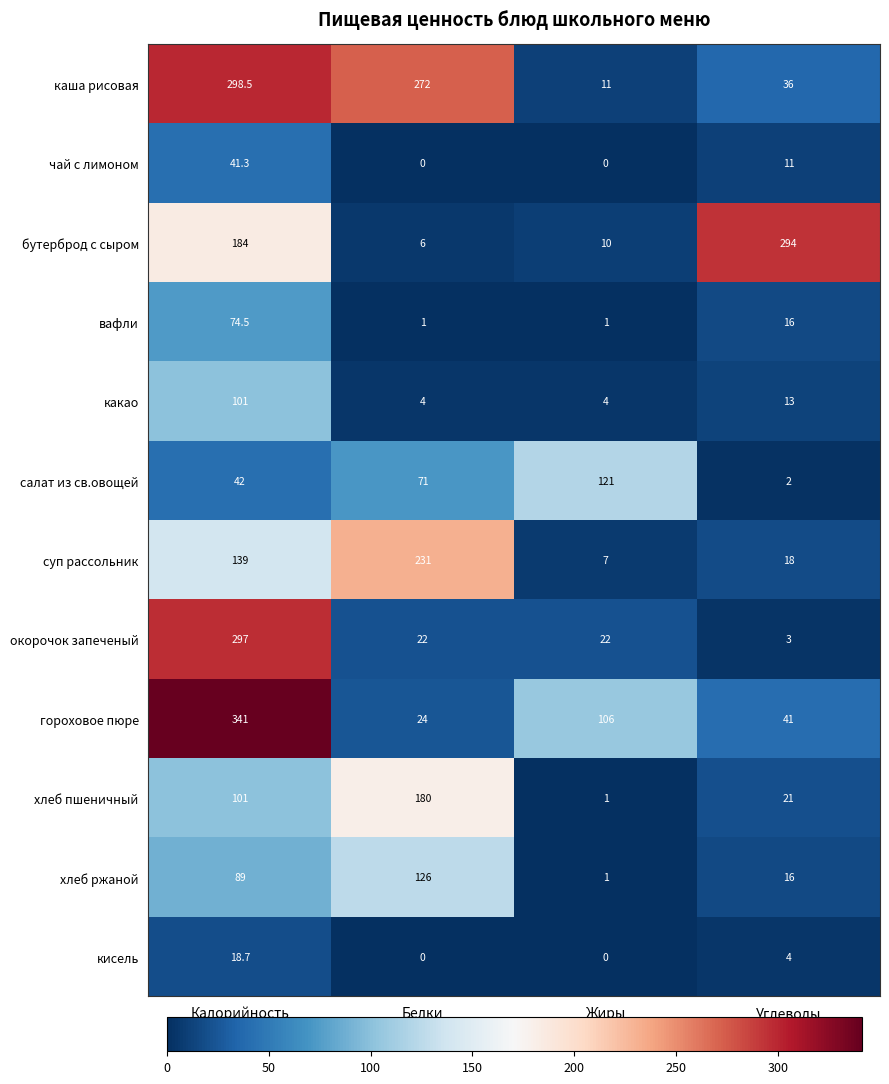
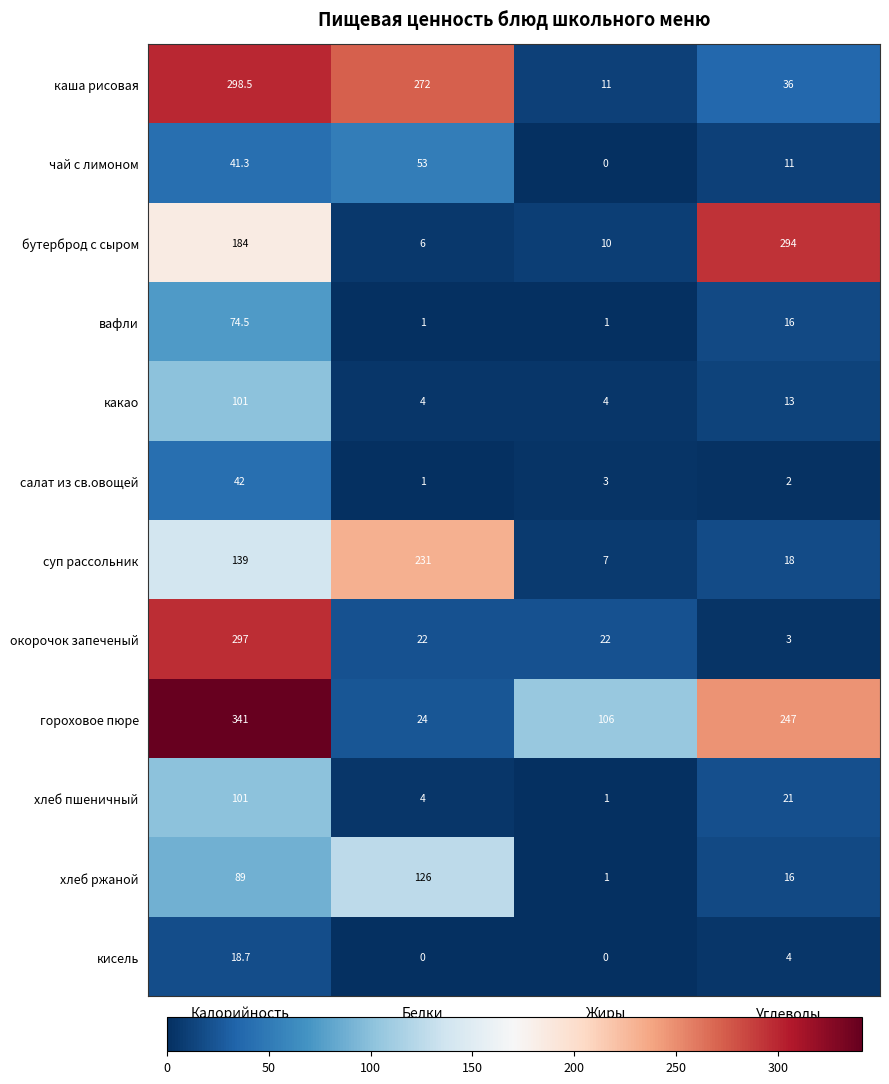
  {
    "каша рисовая": {
      "Белки": 272,
      "Жиры": 11,
      "Углеводы": 36
    },
    "чай с лимоном": {
-     "Белки": 0,
+     "Белки": 53,
      "Жиры": 0,
      "Углеводы": 11
    },
    "бутерброд с сыром": {
      "Белки": 6,
      "Жиры": 10,
      "Углеводы": 294
    },
    "вафли": {
      "Белки": 1,
      "Жиры": 1,
      "Углеводы": 16
    },
    "какао": {
      "Белки": 4,
      "Жиры": 4,
      "Углеводы": 13
    },
    "салат из св.овощей": {
-     "Белки": 71,
-     "Жиры": 121,
+     "Белки": 1,
+     "Жиры": 3,
      "Углеводы": 2
    },
    "суп рассольник": {
      "Белки": 231,
      "Жиры": 7,
      "Углеводы": 18
    },
    "окорочок запеченый": {
      "Белки": 22,
      "Жиры": 22,
      "Углеводы": 3
    },
    "гороховое пюре": {
      "Белки": 24,
      "Жиры": 106,
-     "Углеводы": 41
+     "Углеводы": 247
    },
    "хлеб пшеничный": {
-     "Белки": 180,
+     "Белки": 4,
      "Жиры": 1,
      "Углеводы": 21
    },
    "хлеб ржаной": {
      "Белки": 126,
      "Жиры": 1,
      "Углеводы": 16
    },
    "кисель": {
      "Белки": 0,
      "Жиры": 0,
      "Углеводы": 4
    }
  }
